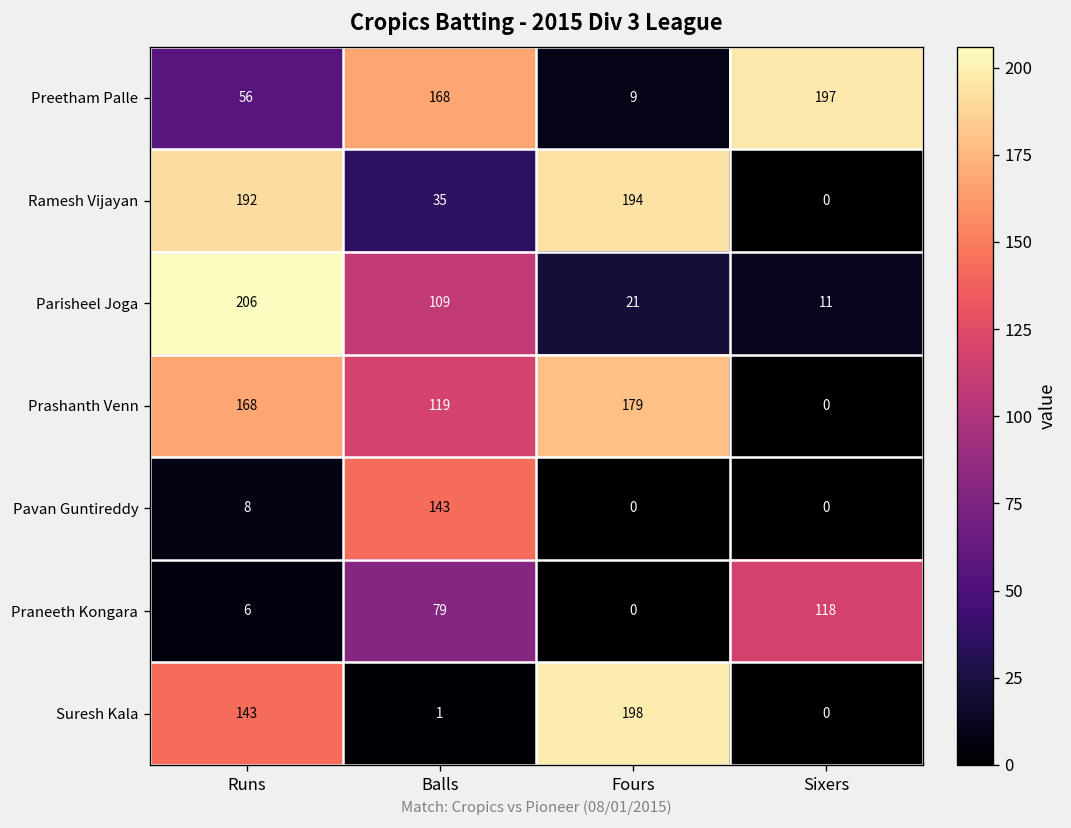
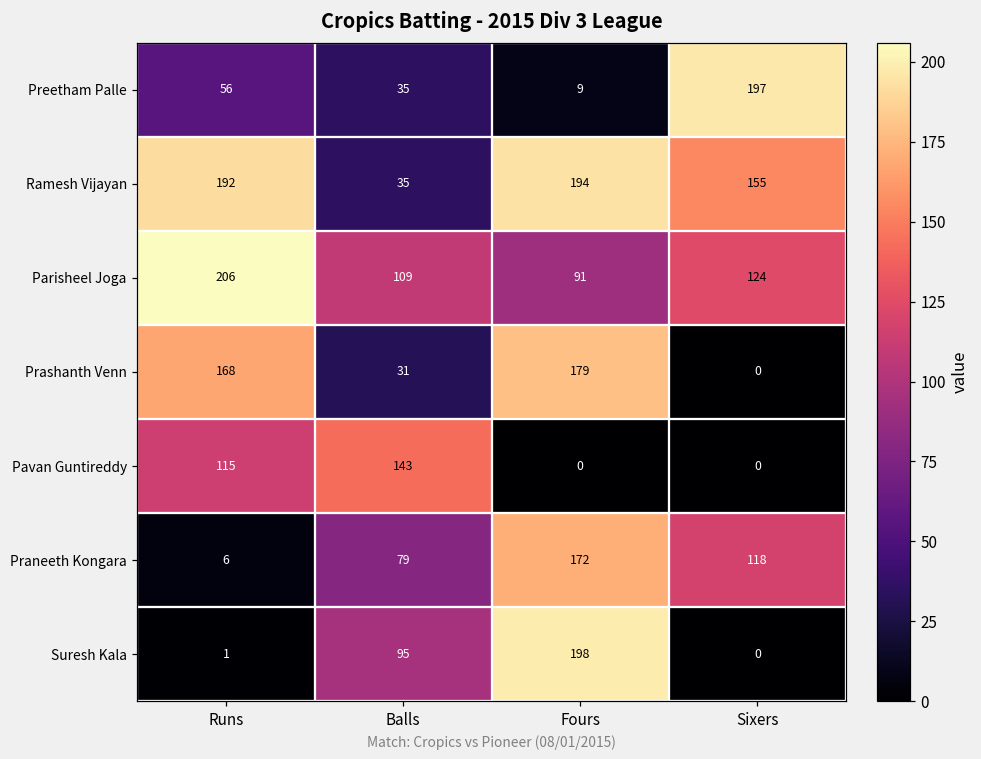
  {
    "Preetham Palle": {
      "Runs": 56,
-     "Balls": 168,
+     "Balls": 35,
      "Fours": 9,
      "Sixers": 197
    },
    "Ramesh Vijayan": {
      "Runs": 192,
      "Balls": 35,
      "Fours": 194,
-     "Sixers": 0
+     "Sixers": 155
    },
    "Parisheel Joga": {
      "Runs": 206,
      "Balls": 109,
-     "Fours": 21,
-     "Sixers": 11
+     "Fours": 91,
+     "Sixers": 124
    },
    "Prashanth Venn": {
      "Runs": 168,
-     "Balls": 119,
+     "Balls": 31,
      "Fours": 179,
      "Sixers": 0
    },
    "Pavan Guntireddy": {
-     "Runs": 8,
+     "Runs": 115,
      "Balls": 143,
      "Fours": 0,
      "Sixers": 0
    },
    "Praneeth Kongara": {
      "Runs": 6,
      "Balls": 79,
-     "Fours": 0,
+     "Fours": 172,
      "Sixers": 118
    },
    "Suresh Kala": {
-     "Runs": 143,
-     "Balls": 1,
+     "Runs": 1,
+     "Balls": 95,
      "Fours": 198,
      "Sixers": 0
    }
  }
